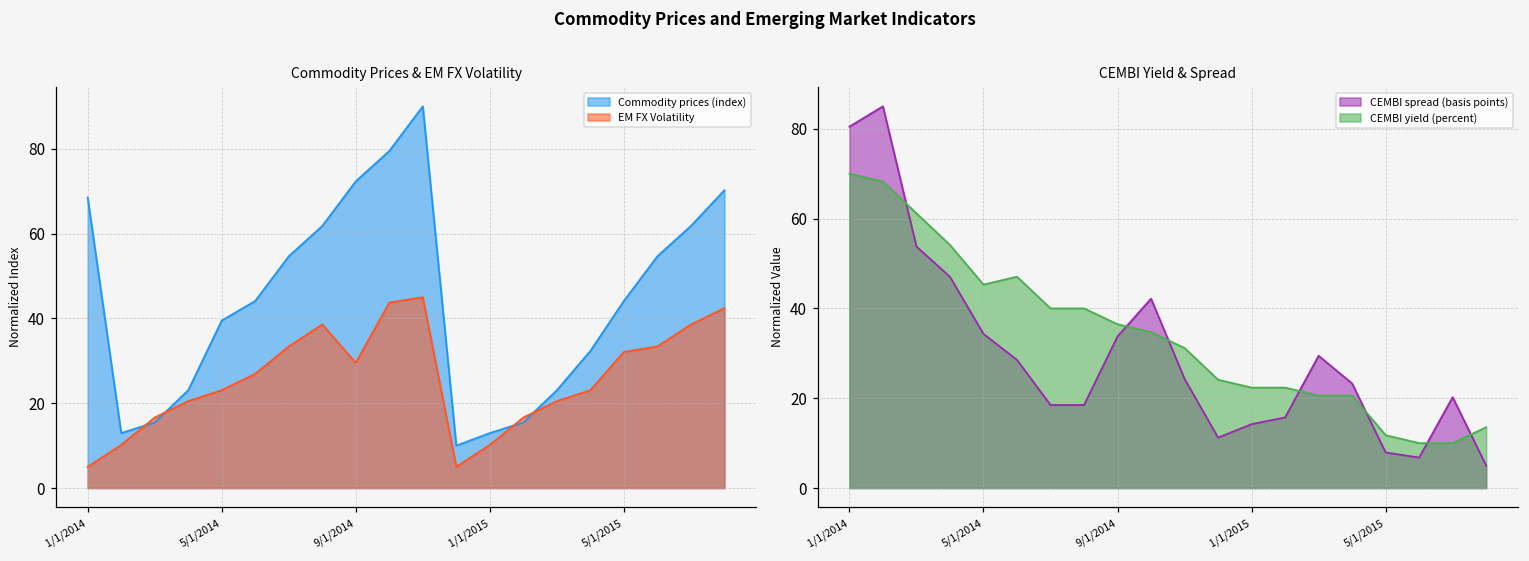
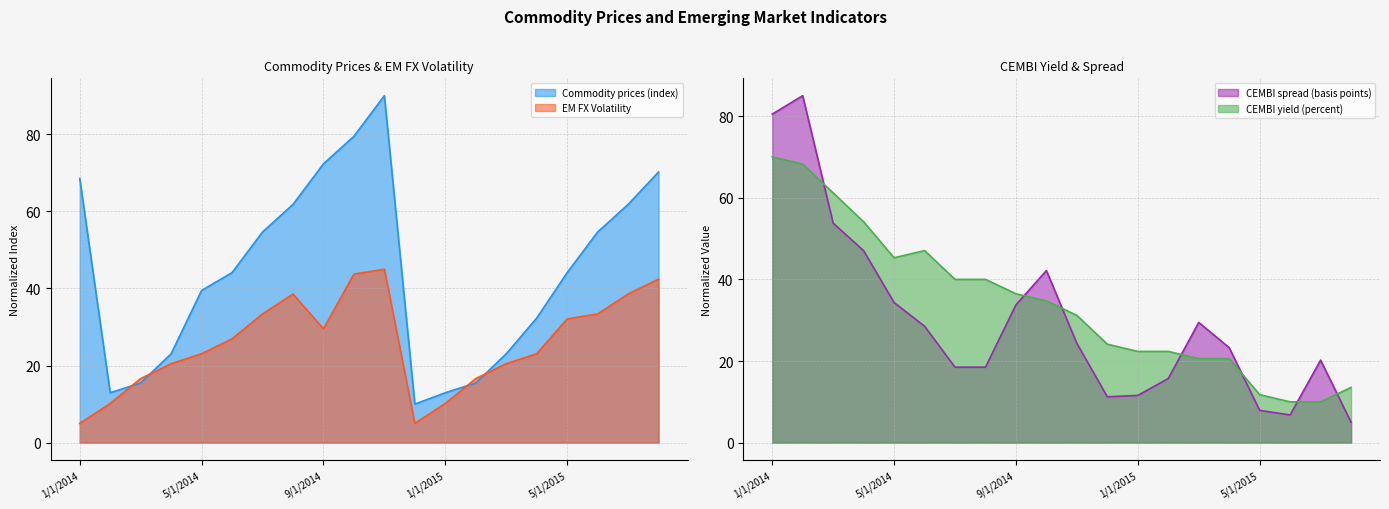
  {
    "Commodity Prices & EM FX Volatility": {
      "Commodity prices (index)": {
        "1/1/2014": 69,
        "5/1/2014": 39,
        "9/1/2014": 72,
        "1/1/2015": 13,
        "5/1/2015": 44
      },
      "EM FX Volatility": {
        "1/1/2014": 5,
        "5/1/2014": 23,
        "9/1/2014": 30,
        "1/1/2015": 10,
        "5/1/2015": 32
      }
    },
    "CEMBI Yield & Spread": {
      "CEMBI spread (basis points)": {
        "1/1/2014": 80,
        "5/1/2014": 34,
        "9/1/2014": 34,
-       "1/1/2015": 14,
+       "1/1/2015": 12,
        "5/1/2015": 8
      },
      "CEMBI yield (percent)": {
        "1/1/2014": 70,
        "5/1/2014": 45,
        "9/1/2014": 36,
        "1/1/2015": 22,
        "5/1/2015": 12
      }
    }
  }
